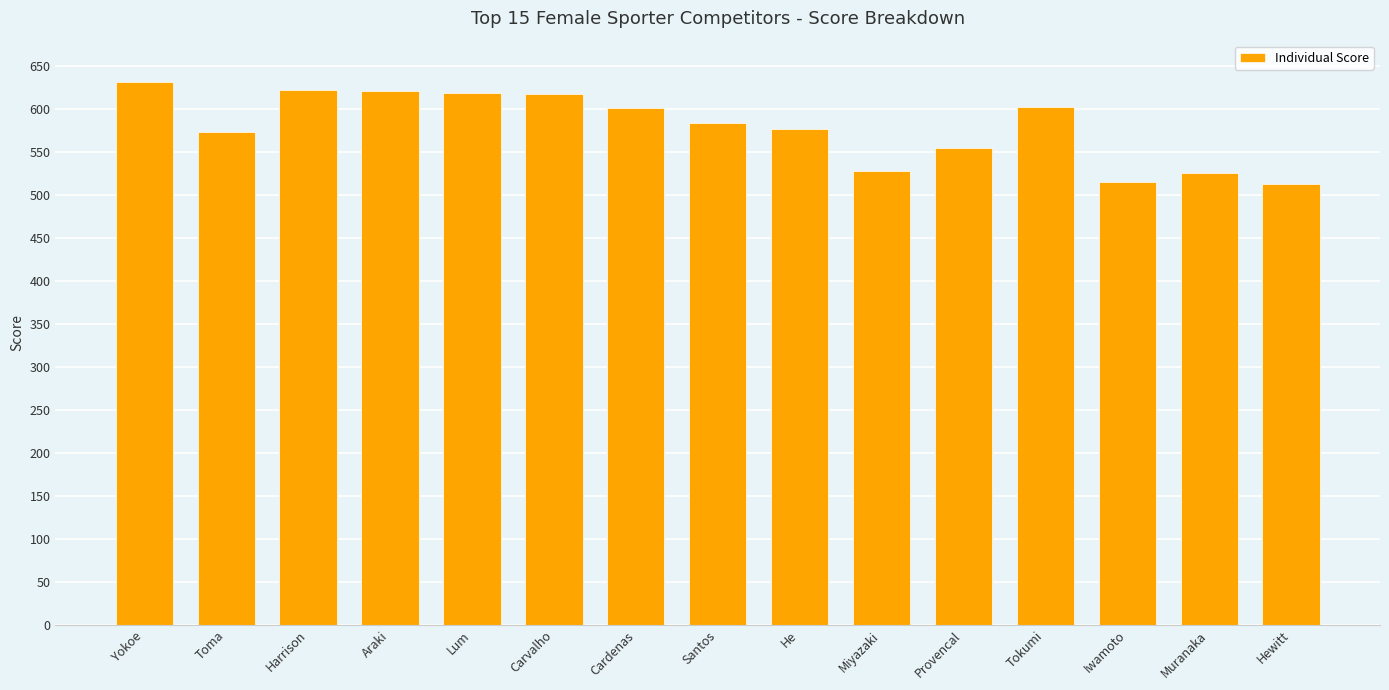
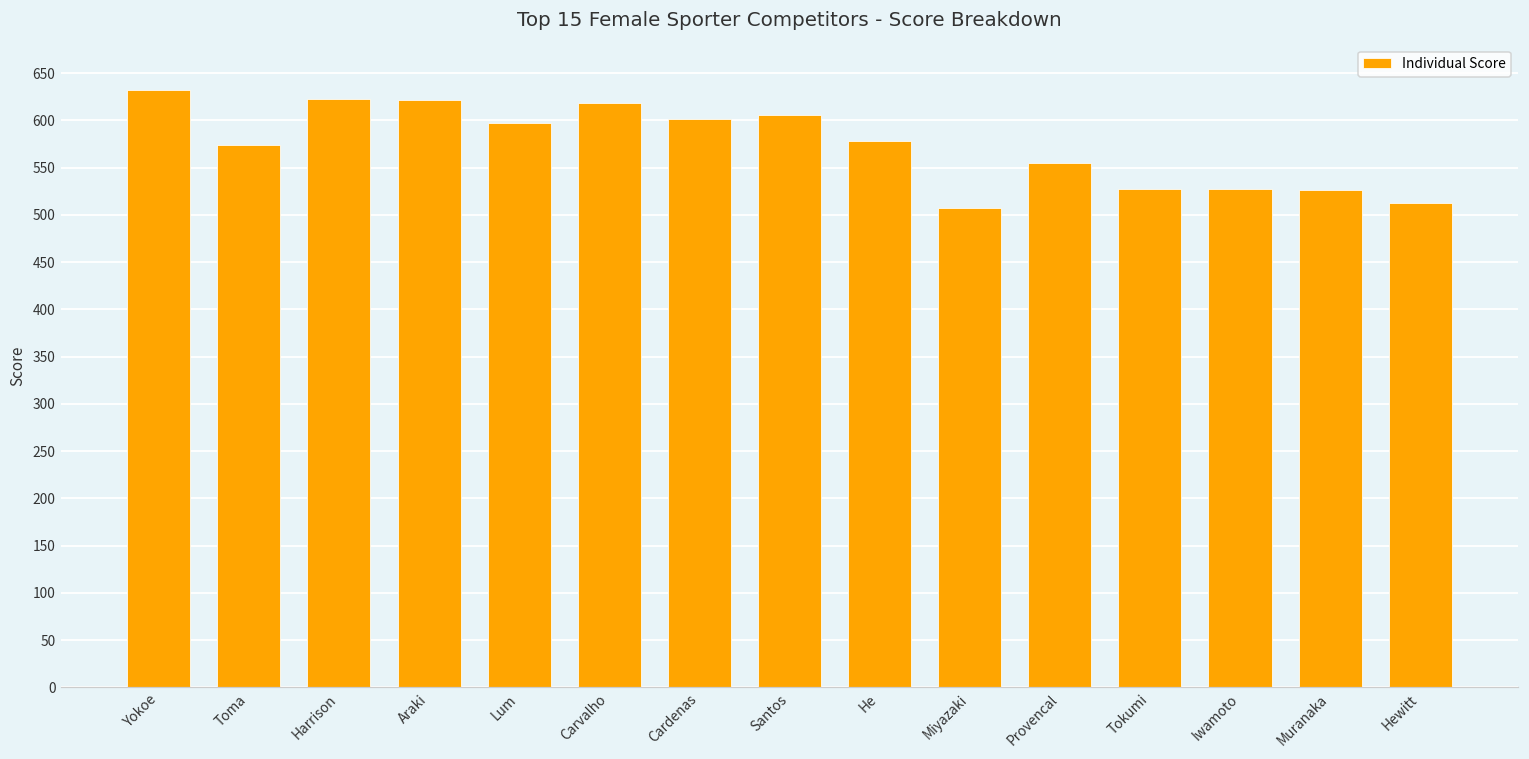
  {
    "Yokoe": 630,
    "Toma": 570,
    "Harrison": 620,
    "Araki": 620,
-   "Lum": 620,
+   "Lum": 600,
    "Carvalho": 620,
    "Cardenas": 600,
-   "Santos": 580,
+   "Santos": 610,
    "He": 580,
-   "Miyazaki": 530,
+   "Miyazaki": 510,
    "Provencal": 550,
-   "Tokumi": 600,
-   "Iwamoto": 520,
+   "Tokumi": 530,
+   "Iwamoto": 530,
    "Muranaka": 530,
    "Hewitt": 510
  }
